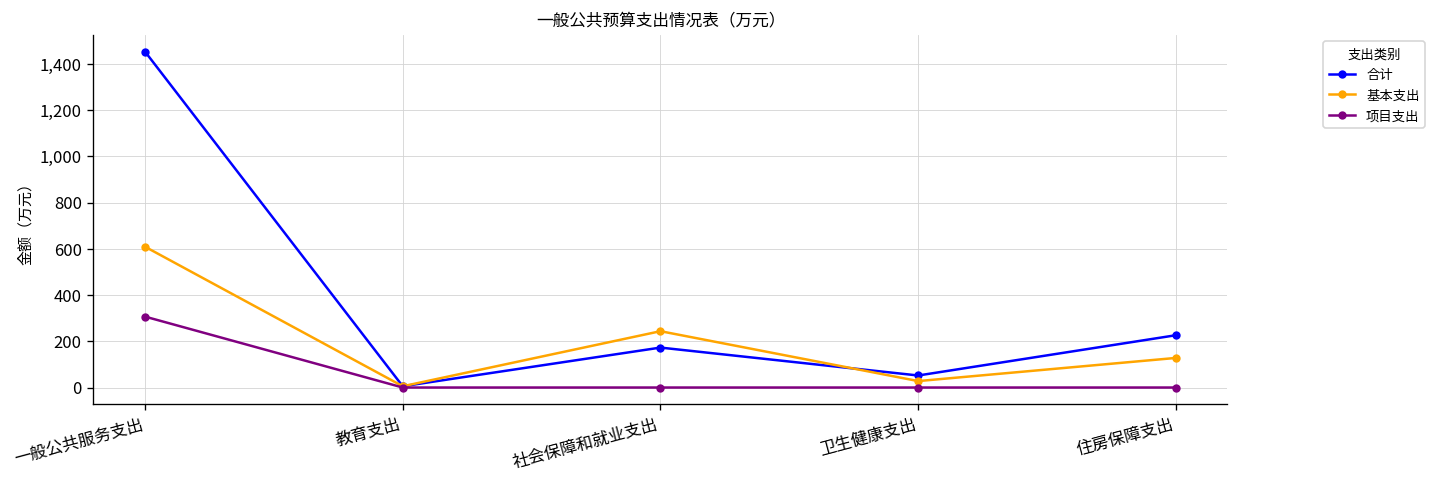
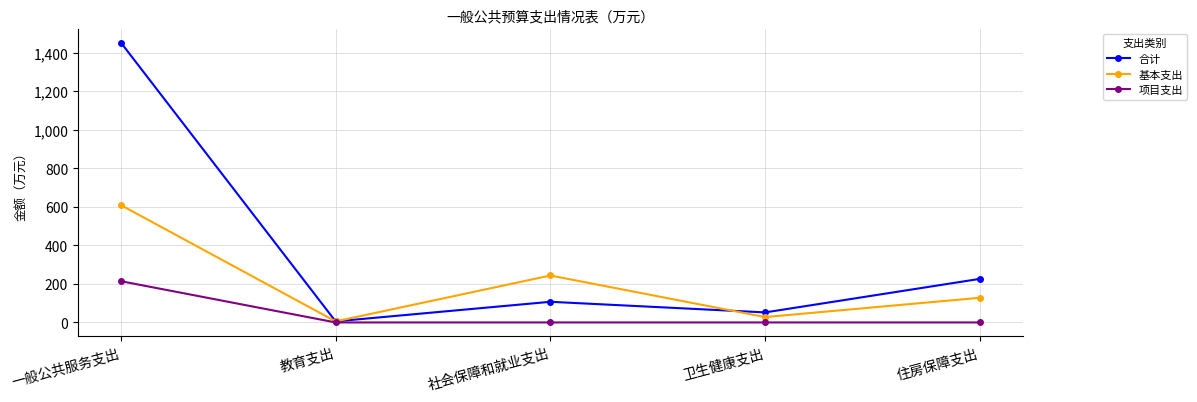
  {
    "合计": {
      "一般公共服务支出": "1,450",
-     "社会保障和就业支出": "170",
+     "社会保障和就业支出": "110",
      "卫生健康支出": "50",
      "住房保障支出": "230"
    },
    "基本支出": {
      "一般公共服务支出": "610",
      "社会保障和就业支出": "240",
      "卫生健康支出": "30",
      "住房保障支出": "130"
    },
    "项目支出": {
-     "一般公共服务支出": "310",
+     "一般公共服务支出": "210",
      "社会保障和就业支出": "0",
      "卫生健康支出": "0",
      "住房保障支出": "0"
    }
  }
